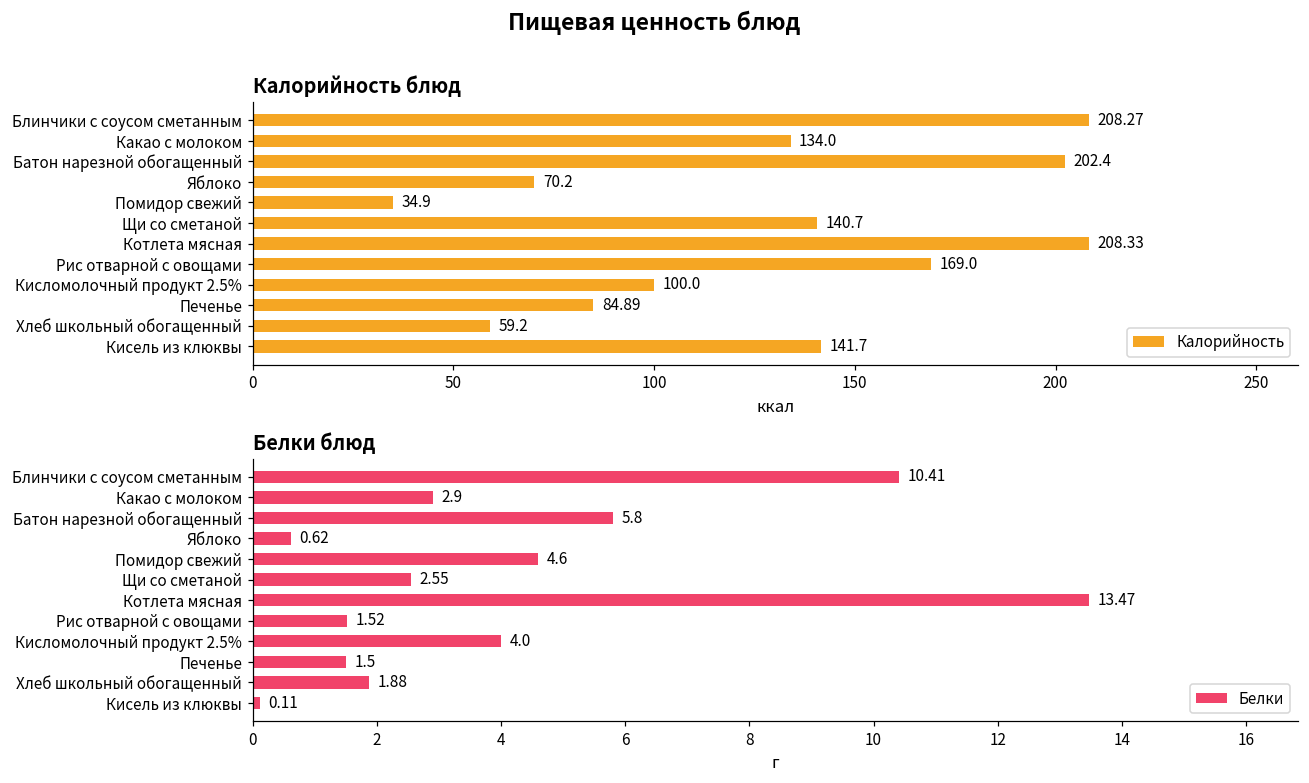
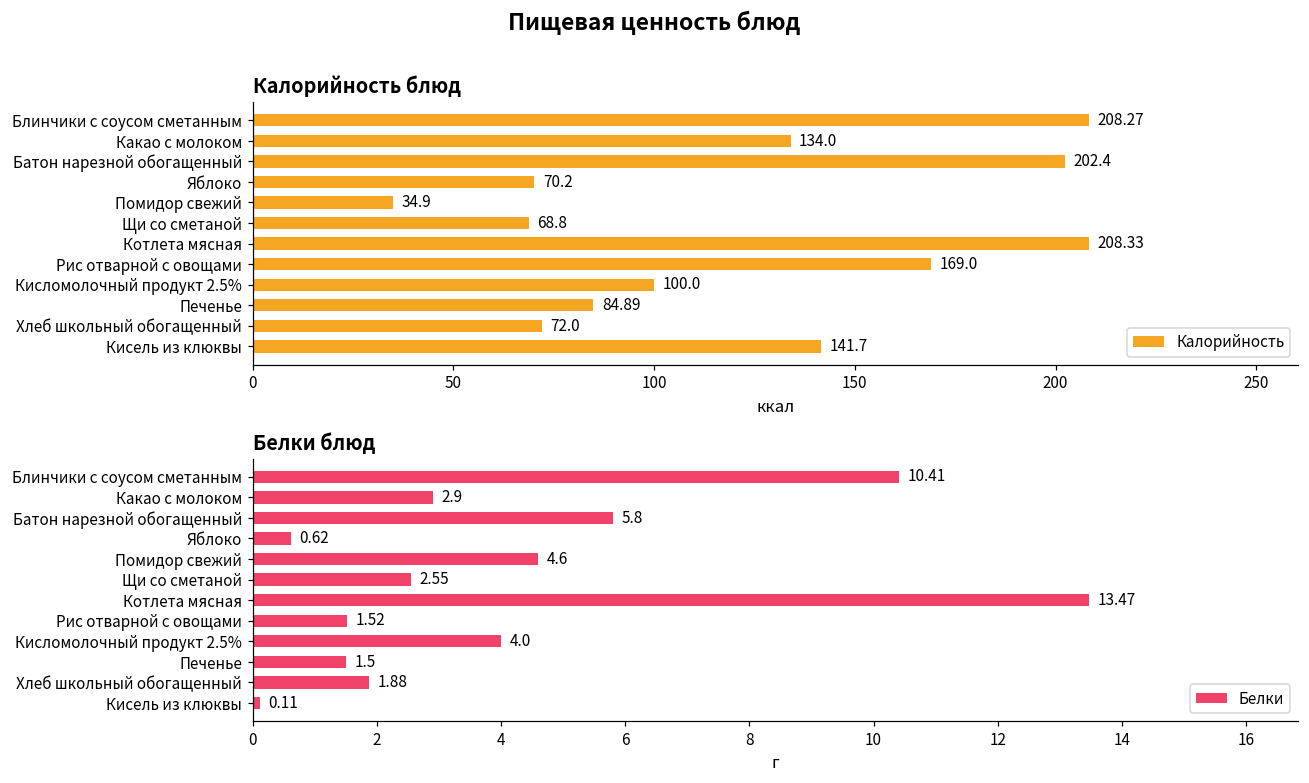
  {
    "Калорийность блюд": {
      "Блинчики с соусом сметанным": 208.27,
      "Какао с молоком": 134.0,
      "Батон нарезной обогащенный": 202.4,
      "Яблоко": 70.2,
      "Помидор свежий": 34.9,
-     "Щи со сметаной": 140.7,
+     "Щи со сметаной": 68.8,
      "Котлета мясная": 208.33,
      "Рис отварной с овощами": 169.0,
      "Кисломолочный продукт 2.5%": 100.0,
      "Печенье": 84.89,
-     "Хлеб школьный обогащенный": 59.2,
+     "Хлеб школьный обогащенный": 72.0,
      "Кисель из клюквы": 141.7
    },
    "Белки блюд": {
      "Блинчики с соусом сметанным": 10.41,
      "Какао с молоком": 2.9,
      "Батон нарезной обогащенный": 5.8,
      "Яблоко": 0.62,
      "Помидор свежий": 4.6,
      "Щи со сметаной": 2.55,
      "Котлета мясная": 13.47,
      "Рис отварной с овощами": 1.52,
      "Кисломолочный продукт 2.5%": 4.0,
      "Печенье": 1.5,
      "Хлеб школьный обогащенный": 1.88,
      "Кисель из клюквы": 0.11
    }
  }
